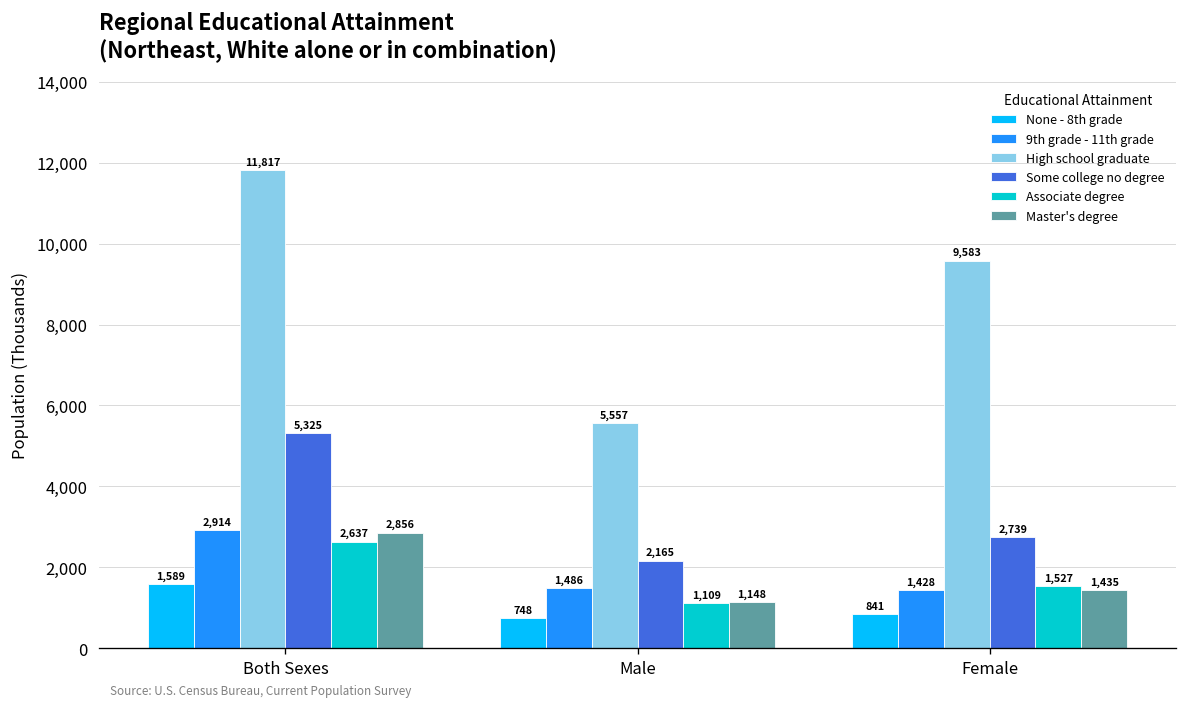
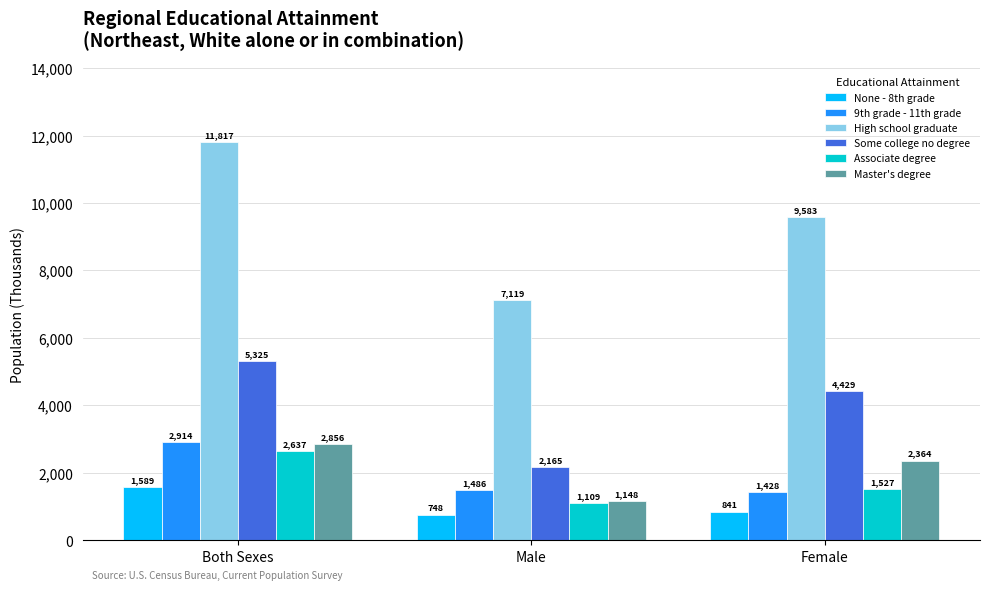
  {
    "High school graduate": {
      "Both Sexes": "11,817",
-     "Male": "5,557",
+     "Male": "7,119",
      "Female": "9,583"
    },
    "Some college no degree": {
      "Both Sexes": "5,325",
      "Male": "2,165",
-     "Female": "2,739"
+     "Female": "4,429"
    },
    "Master's degree": {
      "Both Sexes": "2,856",
      "Male": "1,148",
-     "Female": "1,435"
+     "Female": "2,364"
    }
  }
